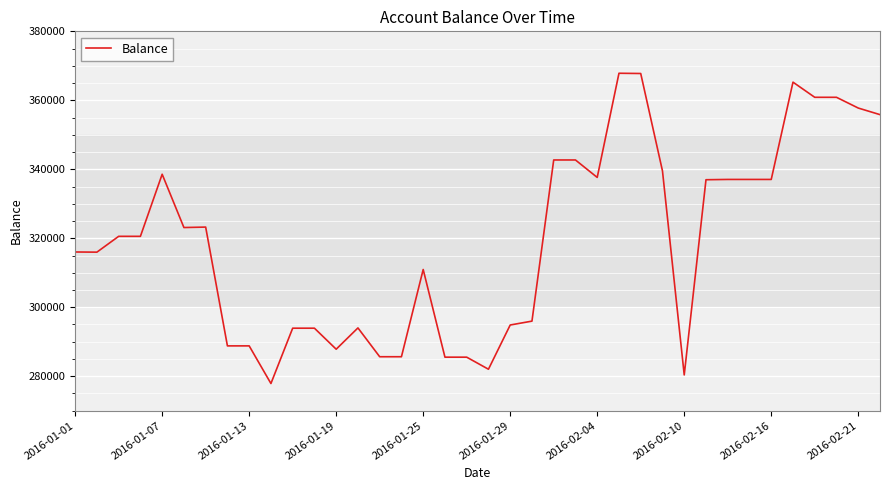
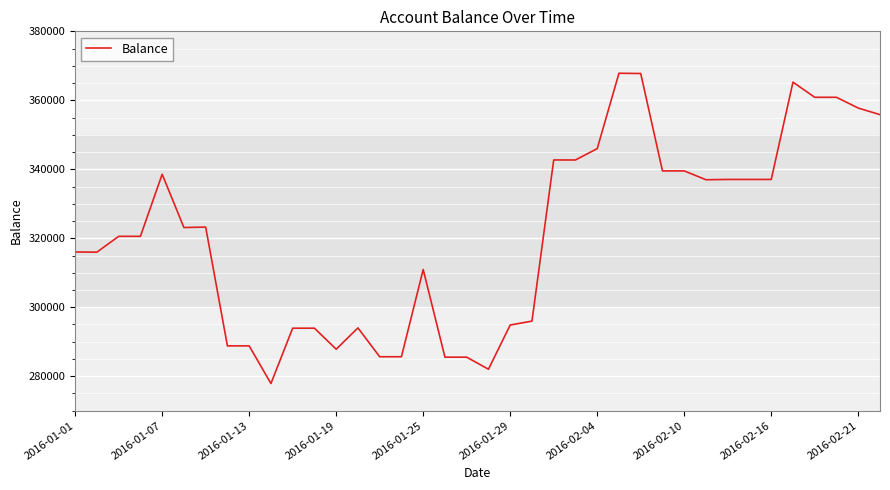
  {
    "2016-01-01": 316000,
    "2016-01-07": 339000,
    "2016-01-13": 289000,
    "2016-01-19": 288000,
    "2016-01-25": 311000,
    "2016-01-29": 295000,
-   "2016-02-04": 338000,
-   "2016-02-10": 280000,
+   "2016-02-04": 346000,
+   "2016-02-10": 340000,
    "2016-02-16": 337000,
    "2016-02-21": 358000
  }
